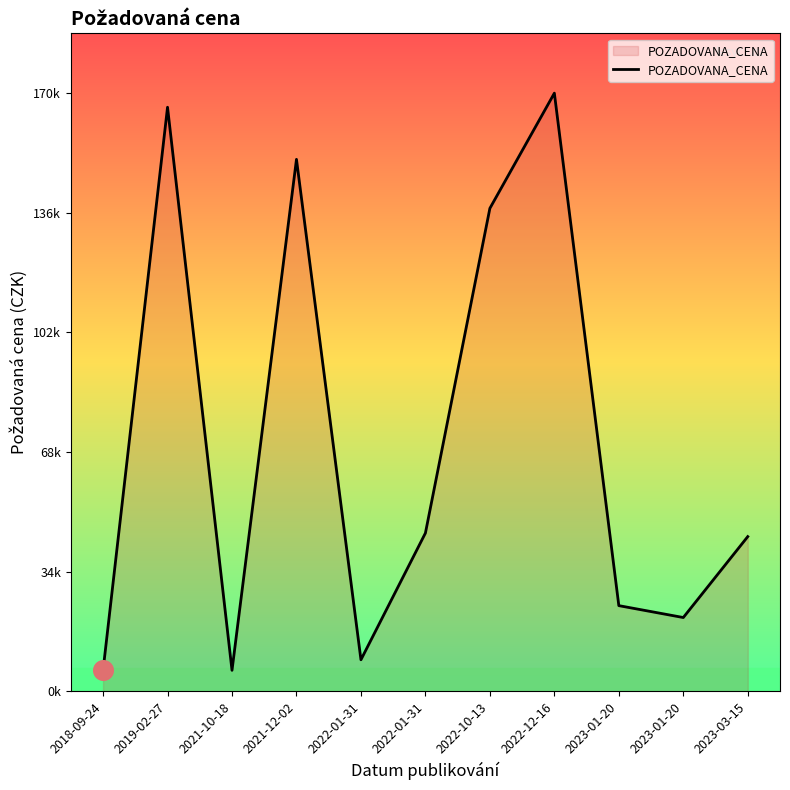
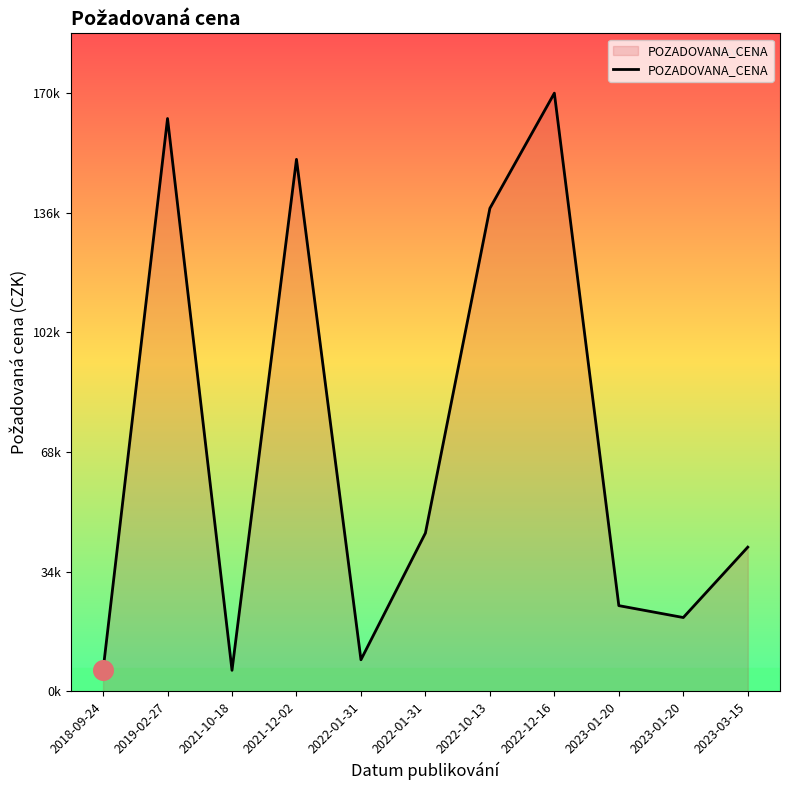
  {
    "POZADOVANA_CENA": {
-     "2019-02-27": 166000,
+     "2019-02-27": 163000,
      "2021-12-02": 151000,
      "2022-10-13": 137000,
      "2022-12-16": 170000,
-     "2023-03-15": 44000
+     "2023-03-15": 41000
    }
  }
